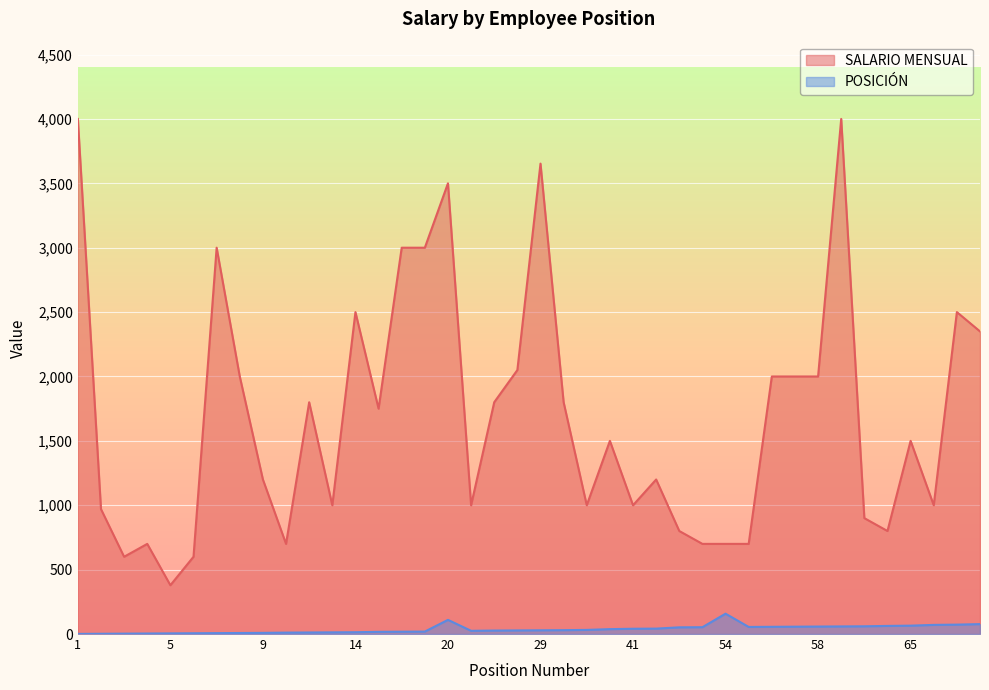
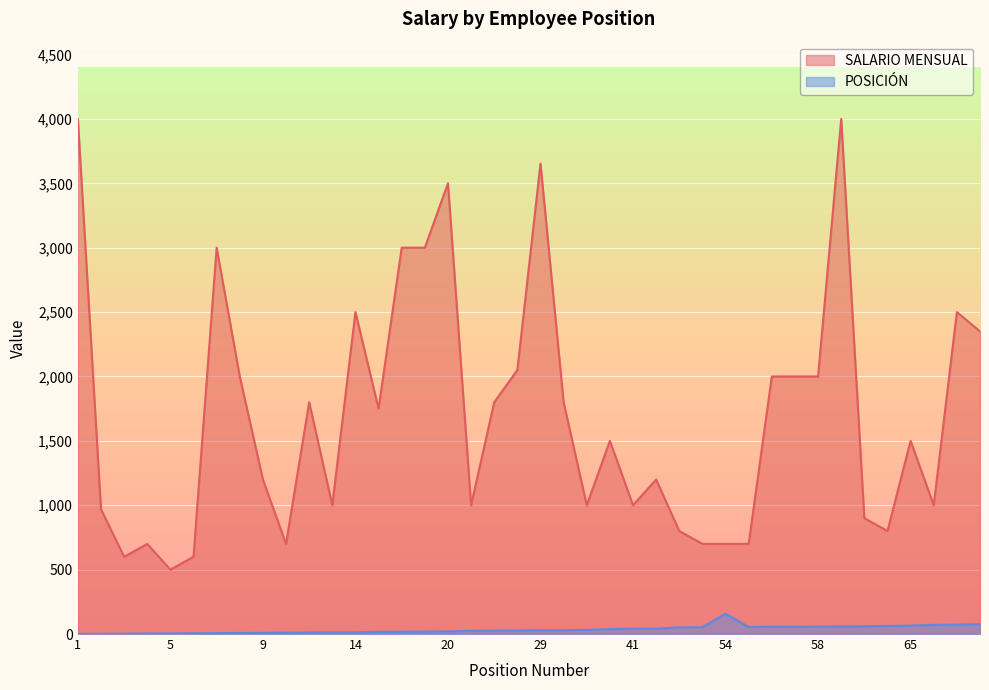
  {
    "SALARIO MENSUAL": {
      "1": "4,000",
-     "5": "380",
+     "5": "500",
      "9": "1,200",
      "14": "2,500",
      "20": "3,500",
      "29": "3,650",
      "41": "1,000",
      "54": "700",
      "58": "2,000",
      "65": "1,500"
    },
    "POSICIÓN": {
      "1": "0",
      "5": "10",
      "9": "10",
      "14": "10",
-     "20": "110",
+     "20": "20",
      "29": "30",
      "41": "40",
      "54": "160",
      "58": "60",
      "65": "70"
    }
  }
